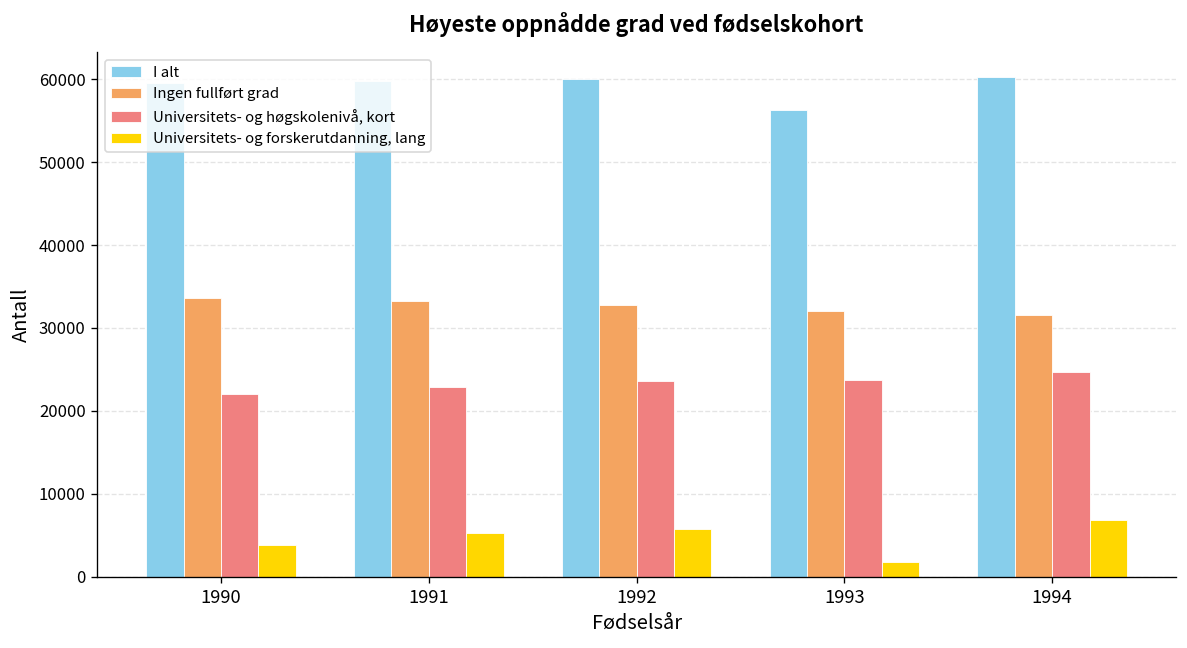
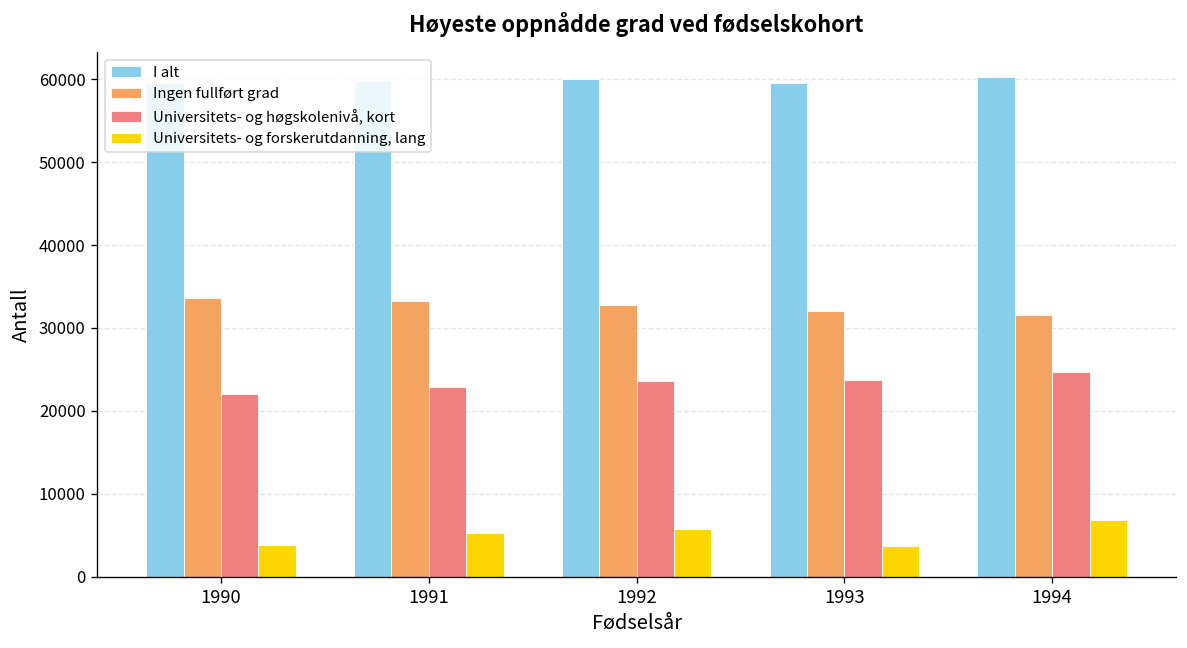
  {
    "I alt": {
      "1992": 60000,
-     "1993": 56000,
+     "1993": 60000,
      "1994": 60000
    },
    "Universitets- og forskerutdanning, lang": {
      "1990": 4000,
      "1991": 5000,
      "1992": 6000,
-     "1993": 2000,
+     "1993": 4000,
      "1994": 7000
    }
  }
